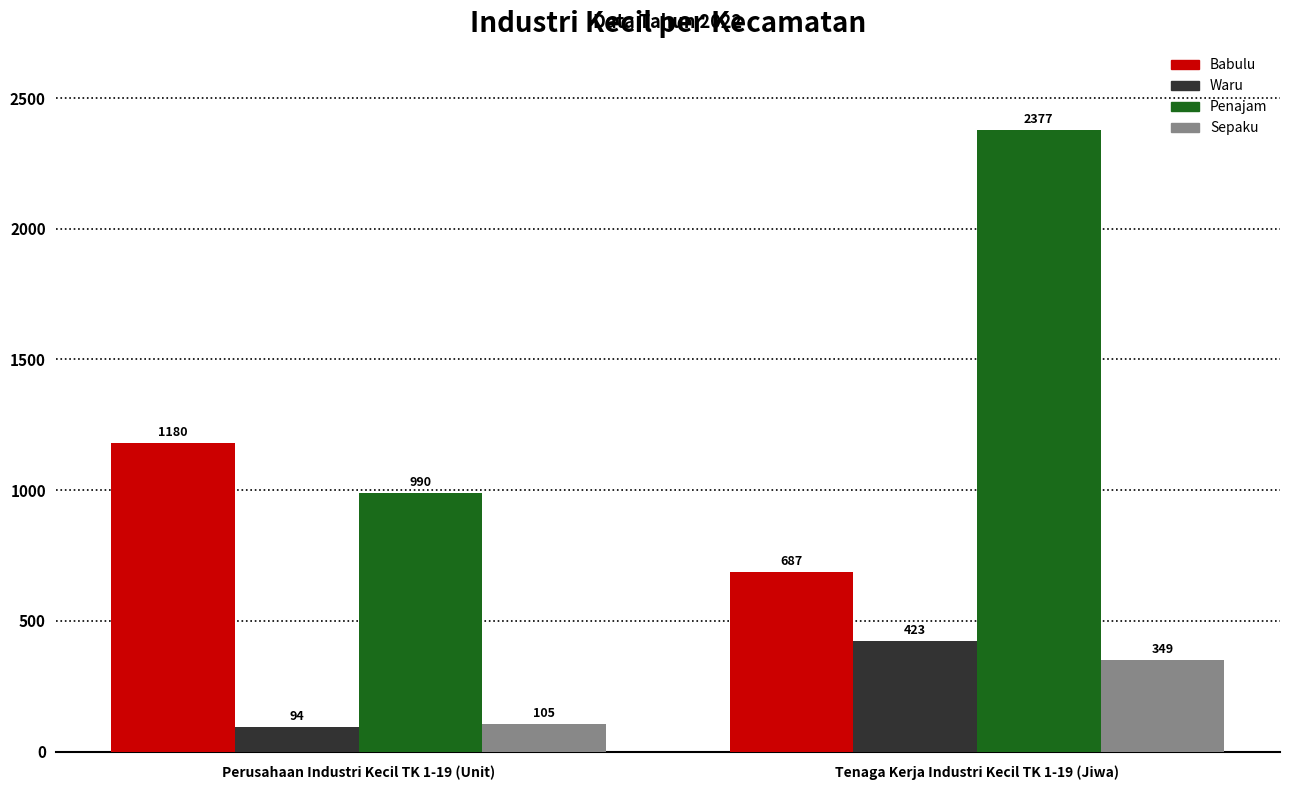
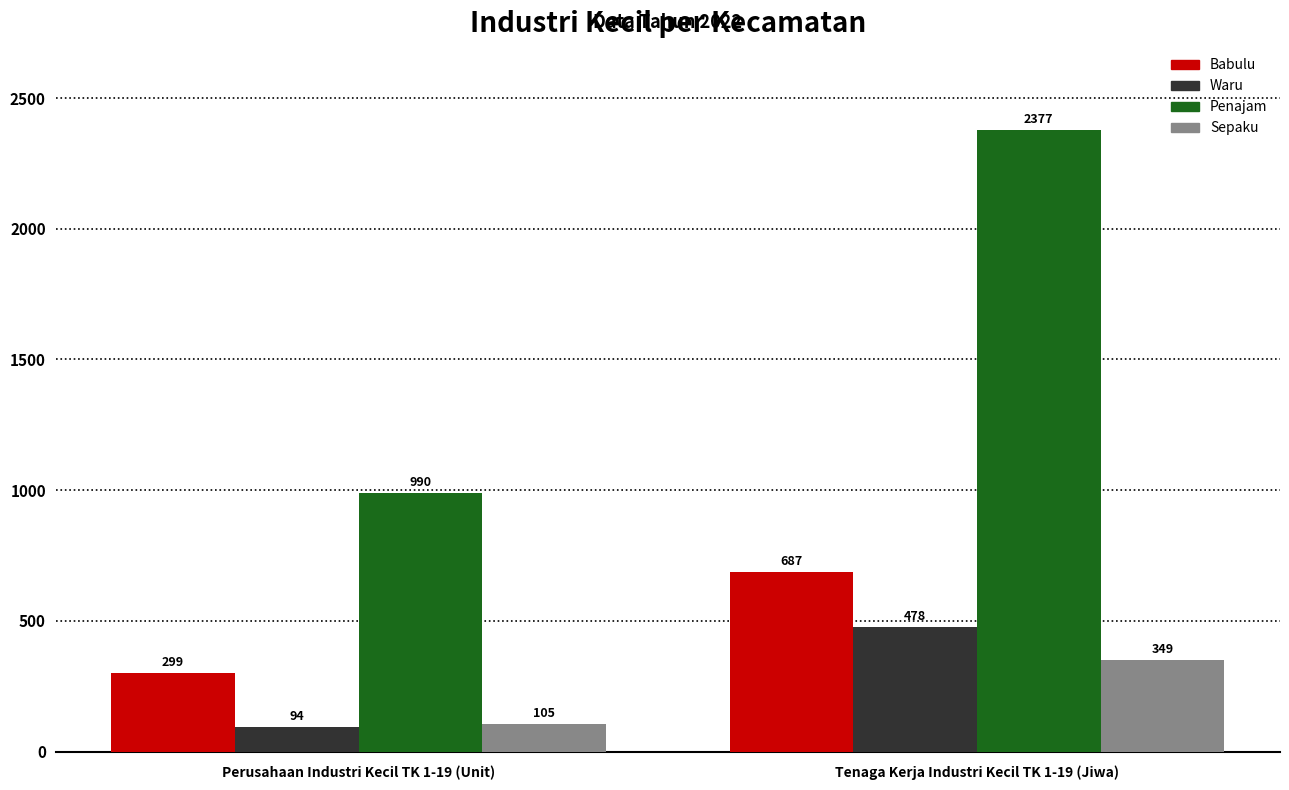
  {
    "Babulu": {
-     "Perusahaan Industri Kecil TK 1-19 (Unit)": 1180,
+     "Perusahaan Industri Kecil TK 1-19 (Unit)": 299,
      "Tenaga Kerja Industri Kecil TK 1-19 (Jiwa)": 687
    },
    "Waru": {
      "Perusahaan Industri Kecil TK 1-19 (Unit)": 94,
-     "Tenaga Kerja Industri Kecil TK 1-19 (Jiwa)": 423
+     "Tenaga Kerja Industri Kecil TK 1-19 (Jiwa)": 478
    },
    "Penajam": {
      "Perusahaan Industri Kecil TK 1-19 (Unit)": 990,
      "Tenaga Kerja Industri Kecil TK 1-19 (Jiwa)": 2377
    },
    "Sepaku": {
      "Perusahaan Industri Kecil TK 1-19 (Unit)": 105,
      "Tenaga Kerja Industri Kecil TK 1-19 (Jiwa)": 349
    }
  }
